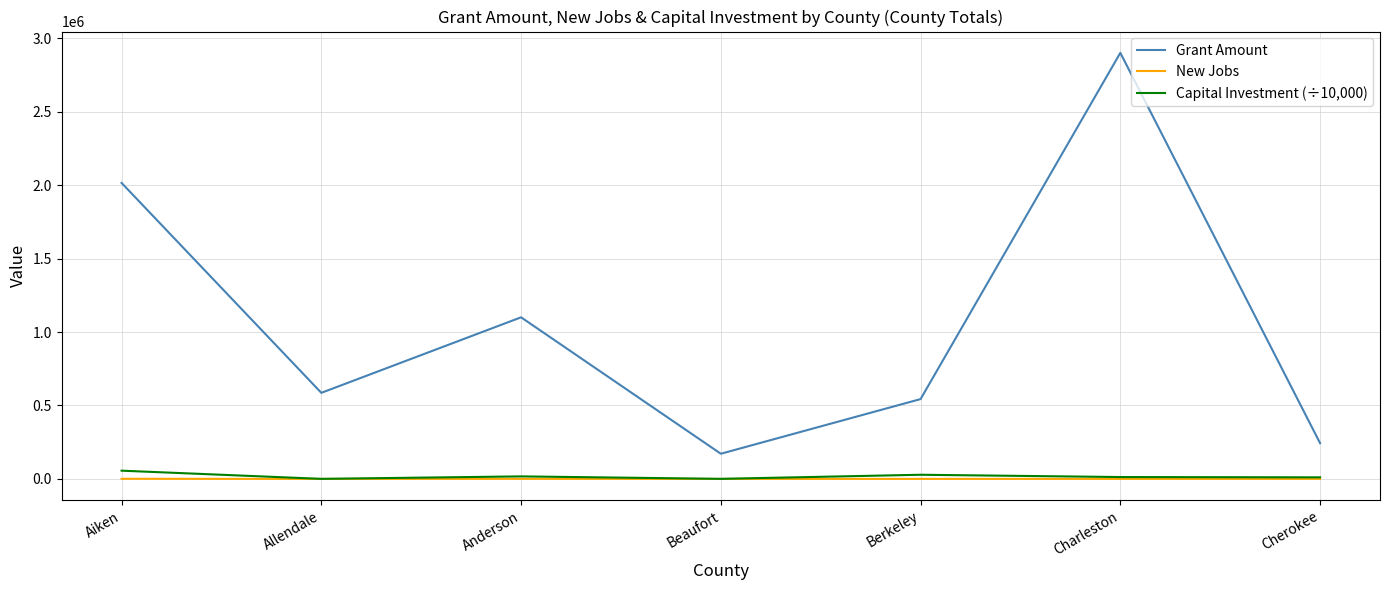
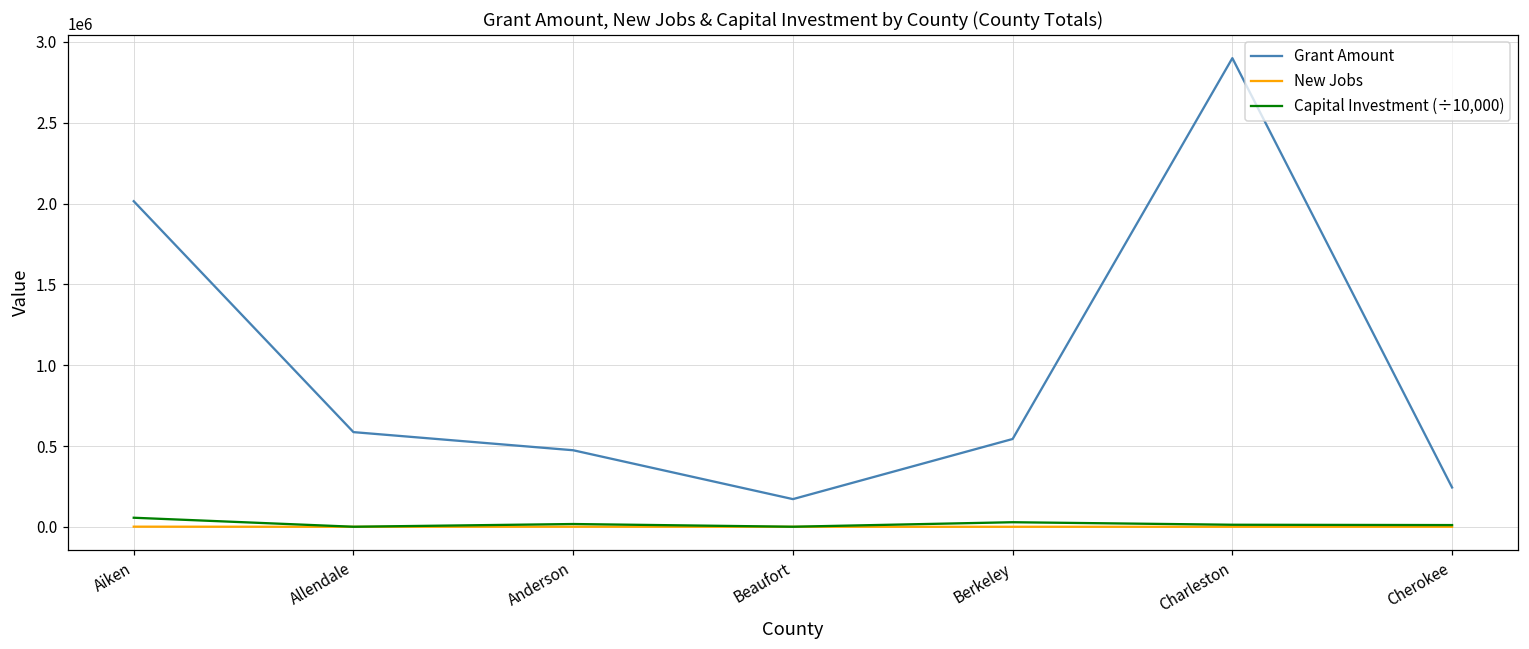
  {
    "Grant Amount": {
      "Aiken": 2010000,
      "Allendale": 590000,
-     "Anderson": 1100000,
+     "Anderson": 470000,
      "Beaufort": 170000,
      "Berkeley": 540000,
      "Charleston": 2900000,
      "Cherokee": 240000
    },
    "New Jobs": {
      "Aiken": 0,
      "Berkeley": 0
    },
    "Capital Investment (÷10,000)": {
      "Aiken": 60000,
      "Berkeley": 30000
    }
  }
